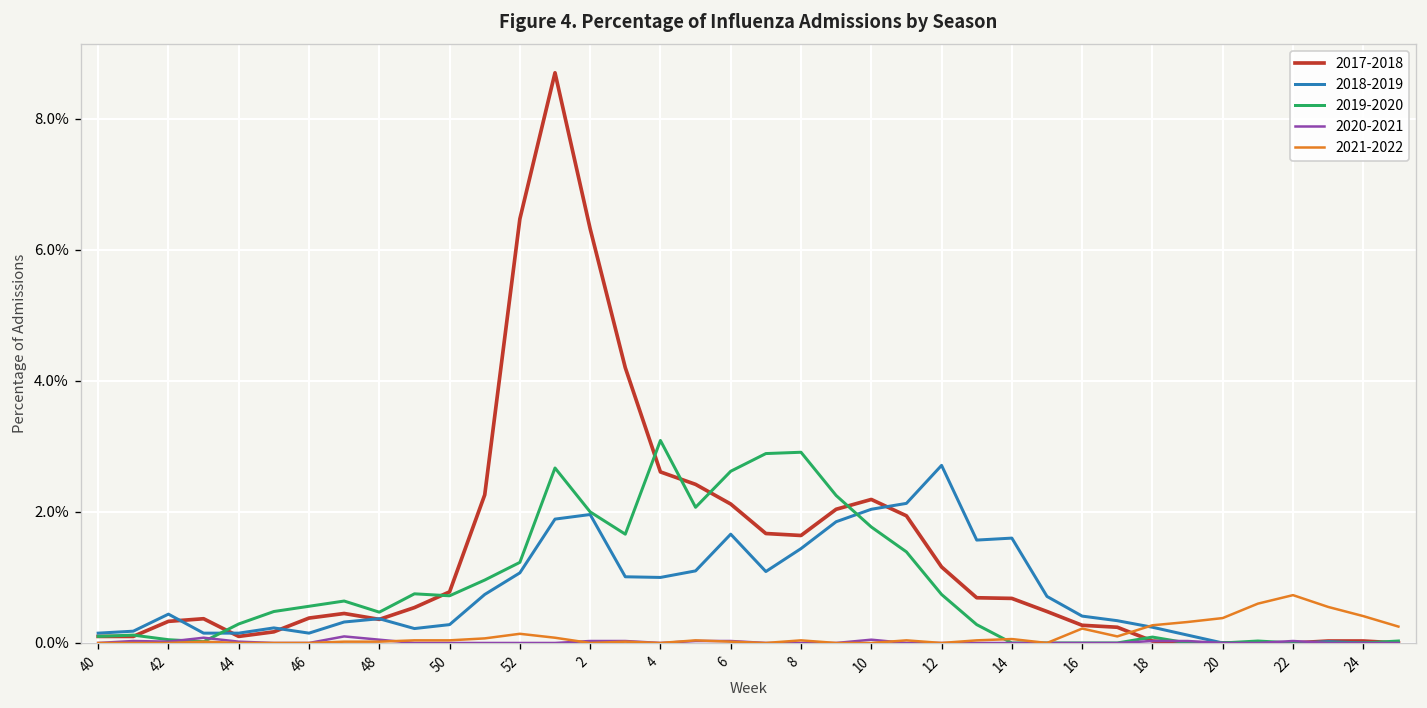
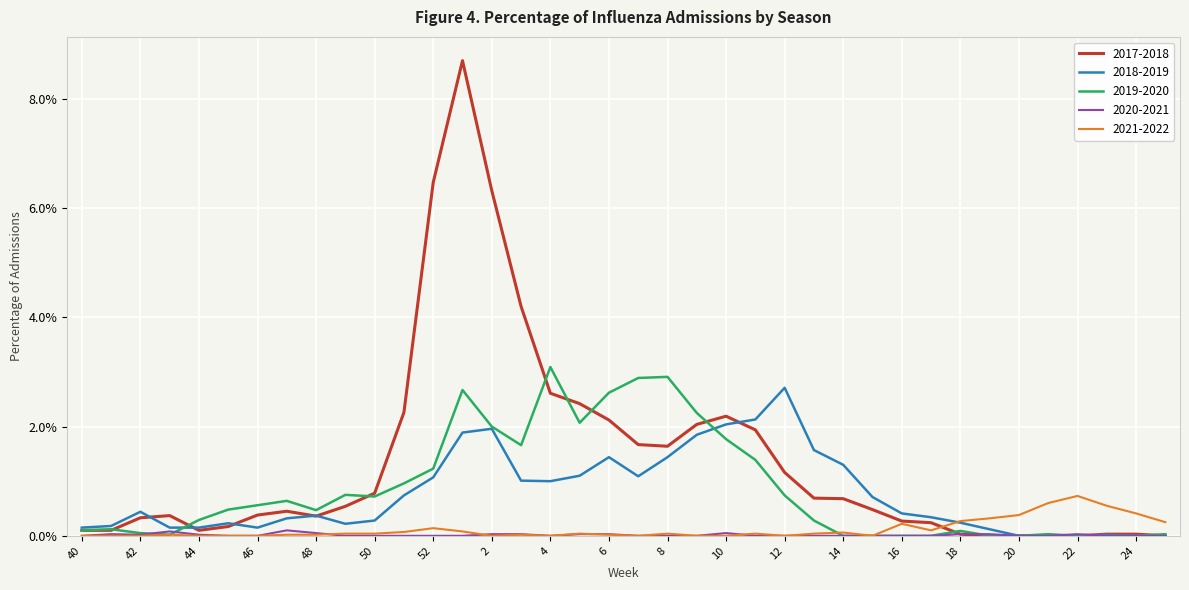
  {
    "2017-2018": {
      "42": "0.3%",
      "44": "0.1%",
      "46": "0.4%",
      "50": "0.8%",
      "52": "6.5%",
      "2": "6.3%",
      "4": "2.6%",
      "6": "2.1%",
      "8": "1.6%",
      "10": "2.2%",
      "12": "1.2%",
      "14": "0.7%",
      "16": "0.3%"
    },
    "2018-2019": {
      "40": "0.2%",
      "42": "0.4%",
      "44": "0.2%",
      "46": "0.2%",
      "50": "0.3%",
      "52": "1.1%",
      "4": "1.0%",
-     "6": "1.7%",
+     "6": "1.4%",
      "8": "1.4%",
      "10": "2.0%",
      "12": "2.7%",
-     "14": "1.6%",
+     "14": "1.3%",
      "16": "0.4%"
    },
    "2019-2020": {
      "44": "0.3%",
      "46": "0.6%",
      "48": "0.5%",
      "50": "0.7%",
      "52": "1.2%",
      "4": "3.1%",
      "6": "2.6%",
      "8": "2.9%",
      "10": "1.8%",
      "12": "0.7%",
      "18": "0.1%"
    },
    "2020-2021": {
      "52": "0.0%",
      "10": "0.1%"
    },
    "2021-2022": {
      "52": "0.1%",
      "10": "0.0%",
      "14": "0.1%",
      "16": "0.2%",
      "20": "0.4%",
      "22": "0.7%",
      "24": "0.4%"
    }
  }
